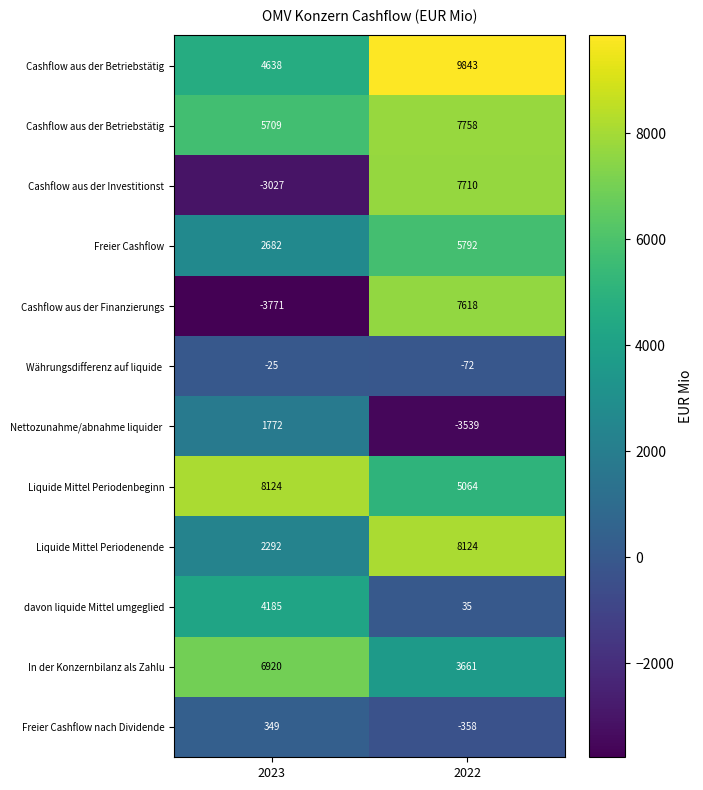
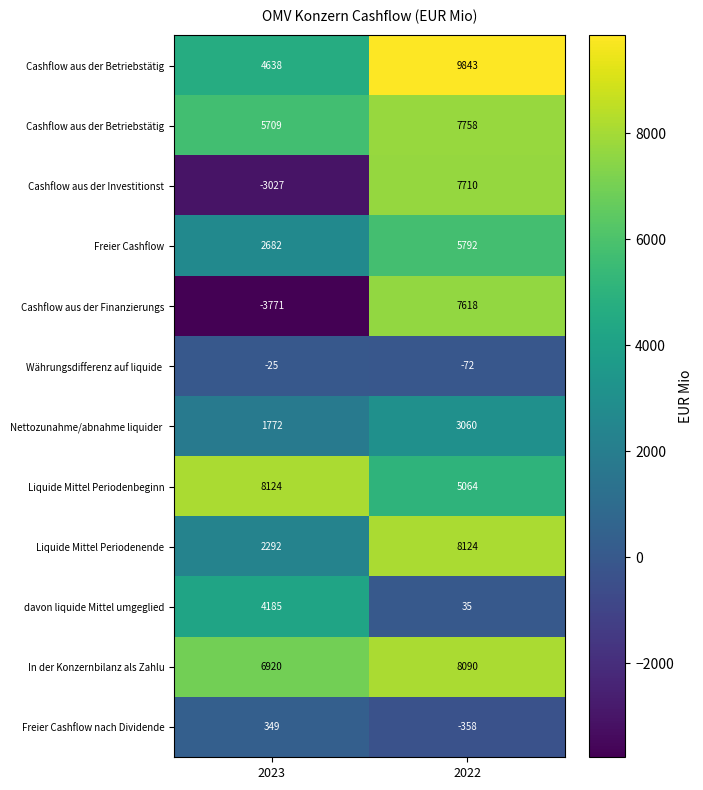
  {
    "Cashflow aus der Investitionst": {
      "2023": -3027,
      "2022": 7710
    },
    "Freier Cashflow": {
      "2023": 2682,
      "2022": 5792
    },
    "Cashflow aus der Finanzierungs": {
      "2023": -3771,
      "2022": 7618
    },
    "Währungsdifferenz auf liquide": {
      "2023": -25,
      "2022": -72
    },
    "Nettozunahme/abnahme liquider": {
      "2023": 1772,
-     "2022": -3539
+     "2022": 3060
    },
    "Liquide Mittel Periodenbeginn": {
      "2023": 8124,
      "2022": 5064
    },
    "Liquide Mittel Periodenende": {
      "2023": 2292,
      "2022": 8124
    },
    "davon liquide Mittel umgeglied": {
      "2023": 4185,
      "2022": 35
    },
    "In der Konzernbilanz als Zahlu": {
      "2023": 6920,
-     "2022": 3661
+     "2022": 8090
    },
    "Freier Cashflow nach Dividende": {
      "2023": 349,
      "2022": -358
    }
  }
